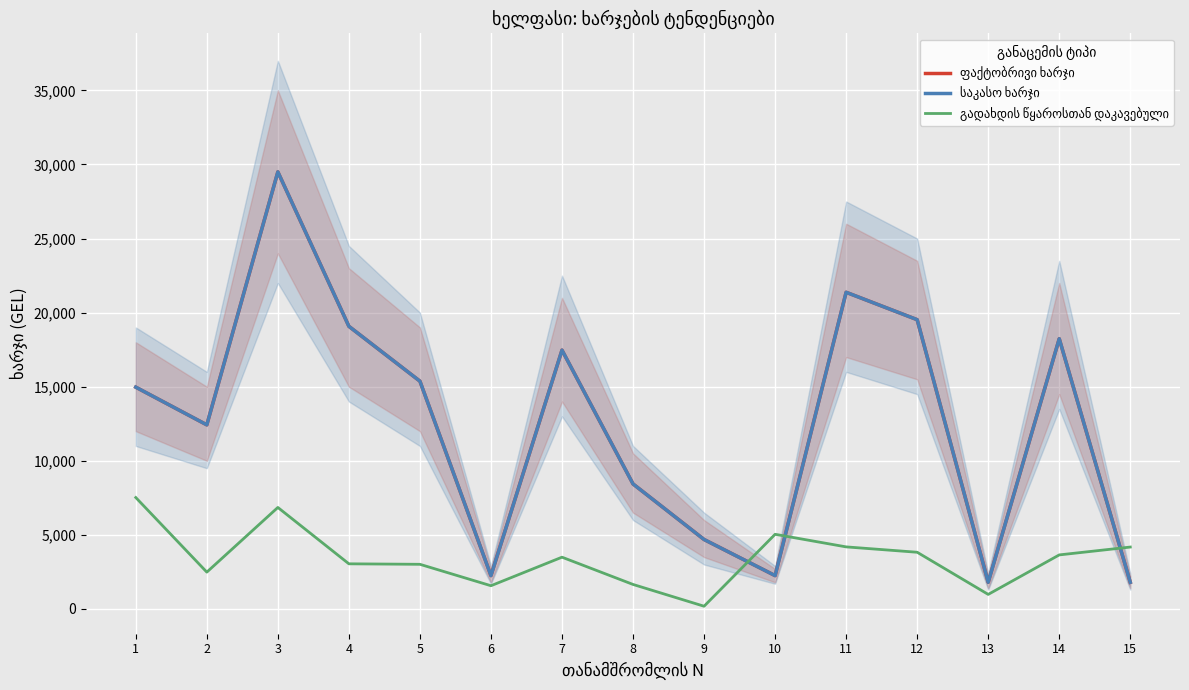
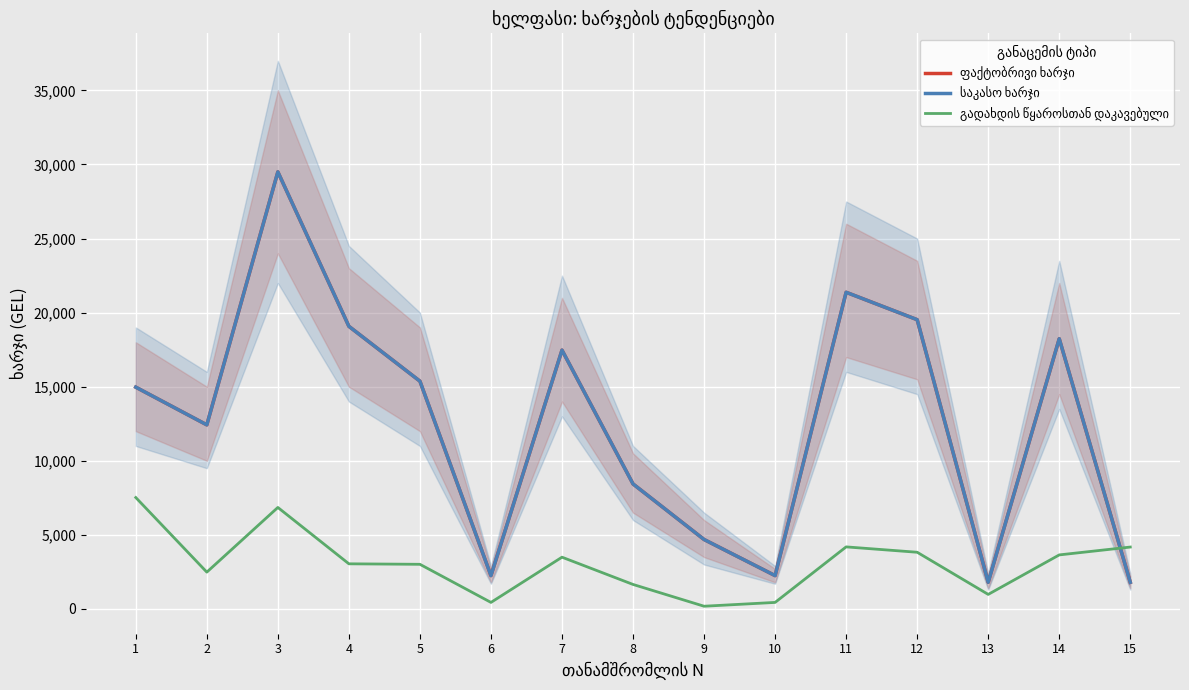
  {
    "გადახდის წყაროსთან დაკავებული": {
      "1": "7,500",
      "2": "2,500",
      "3": "6,900",
      "4": "3,000",
      "5": "3,000",
-     "6": "1,600",
+     "6": "400",
      "7": "3,500",
      "8": "1,700",
      "9": "200",
-     "10": "5,000",
+     "10": "400",
      "11": "4,200",
      "12": "3,800",
      "13": "1,000",
      "14": "3,600",
      "15": "4,200"
    }
  }
